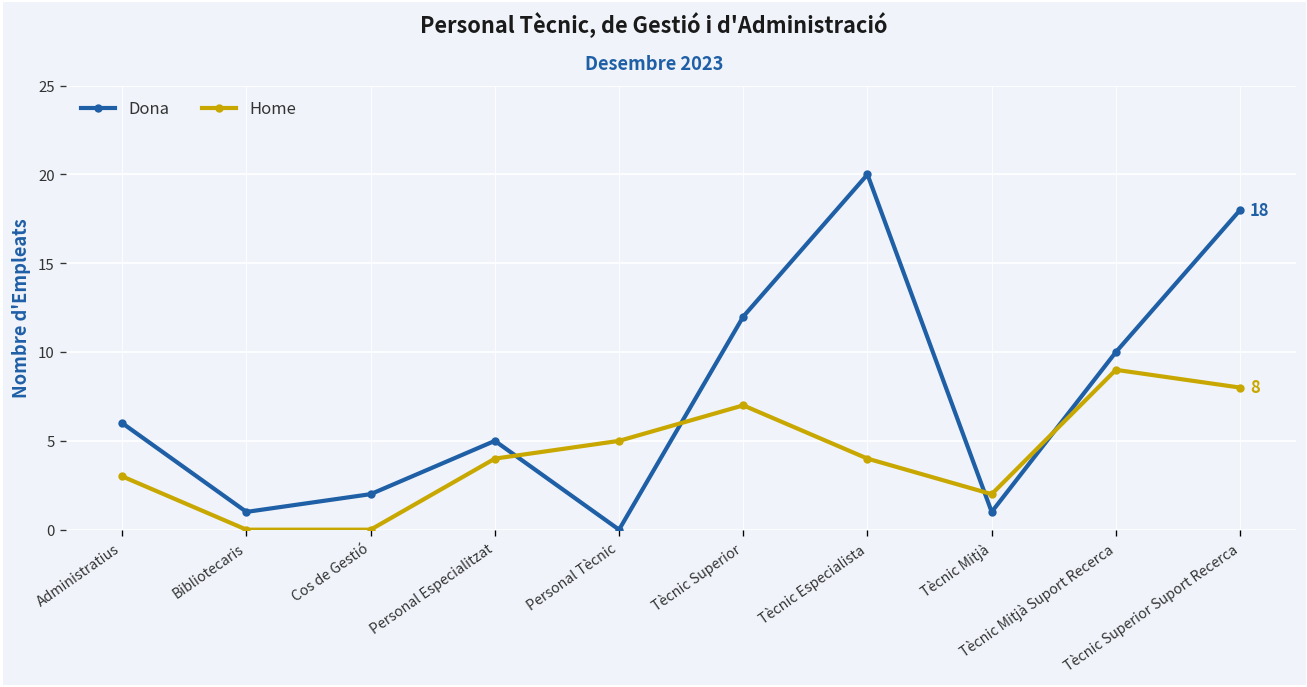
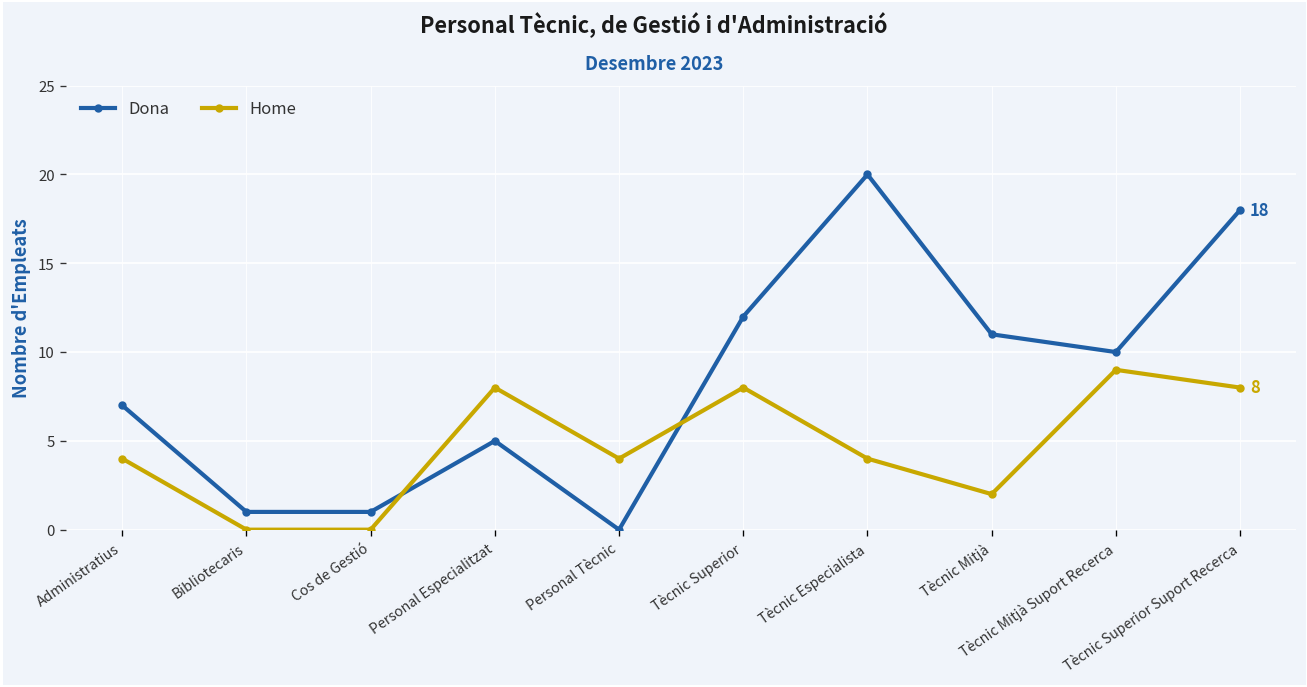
  {
    "Dona": {
-     "Administratius": 6,
+     "Administratius": 7,
      "Bibliotecaris": 1,
-     "Cos de Gestió": 2,
+     "Cos de Gestió": 1,
      "Personal Especialitzat": 5,
      "Personal Tècnic": 0,
      "Tècnic Superior": 12,
      "Tècnic Especialista": 20,
-     "Tècnic Mitjà": 1,
+     "Tècnic Mitjà": 11,
      "Tècnic Mitjà Suport Recerca": 10
    },
    "Home": {
-     "Administratius": 3,
+     "Administratius": 4,
      "Bibliotecaris": 0,
      "Cos de Gestió": 0,
-     "Personal Especialitzat": 4,
-     "Personal Tècnic": 5,
-     "Tècnic Superior": 7,
+     "Personal Especialitzat": 8,
+     "Personal Tècnic": 4,
+     "Tècnic Superior": 8,
      "Tècnic Especialista": 4,
      "Tècnic Mitjà": 2,
      "Tècnic Mitjà Suport Recerca": 9
    }
  }
